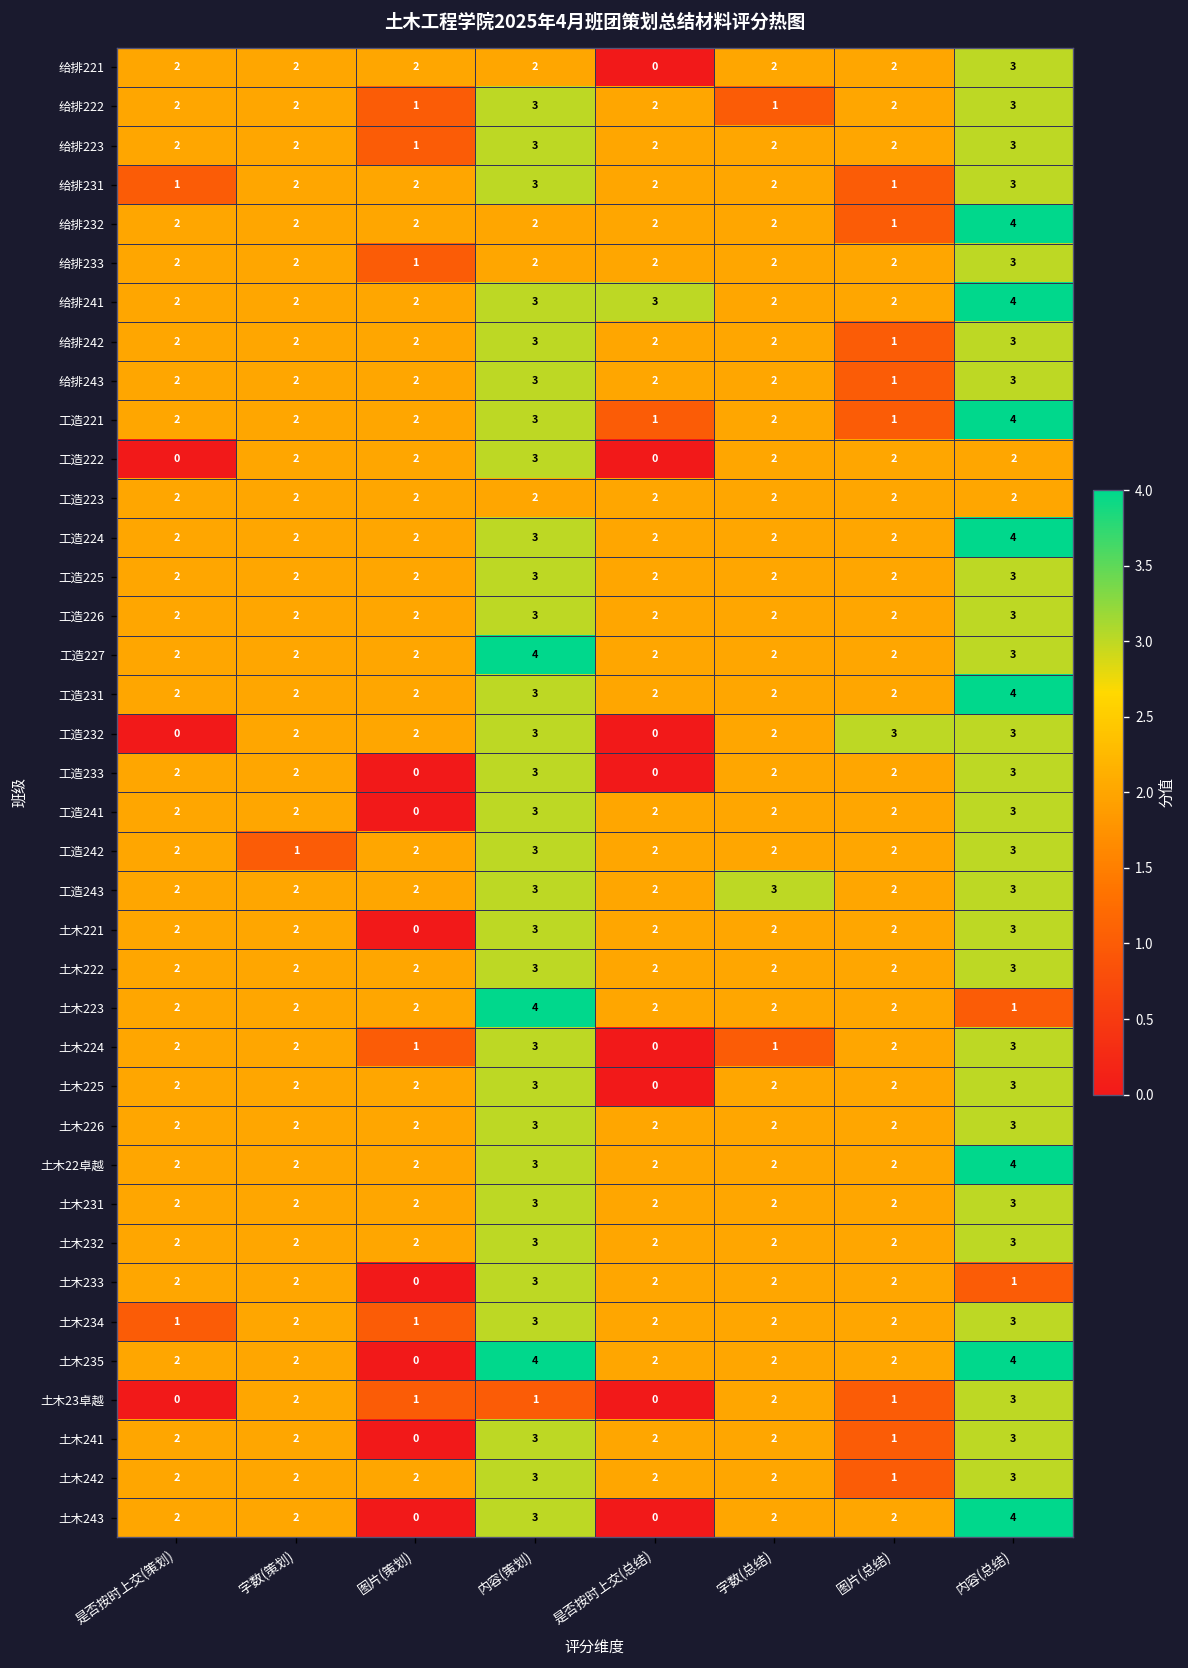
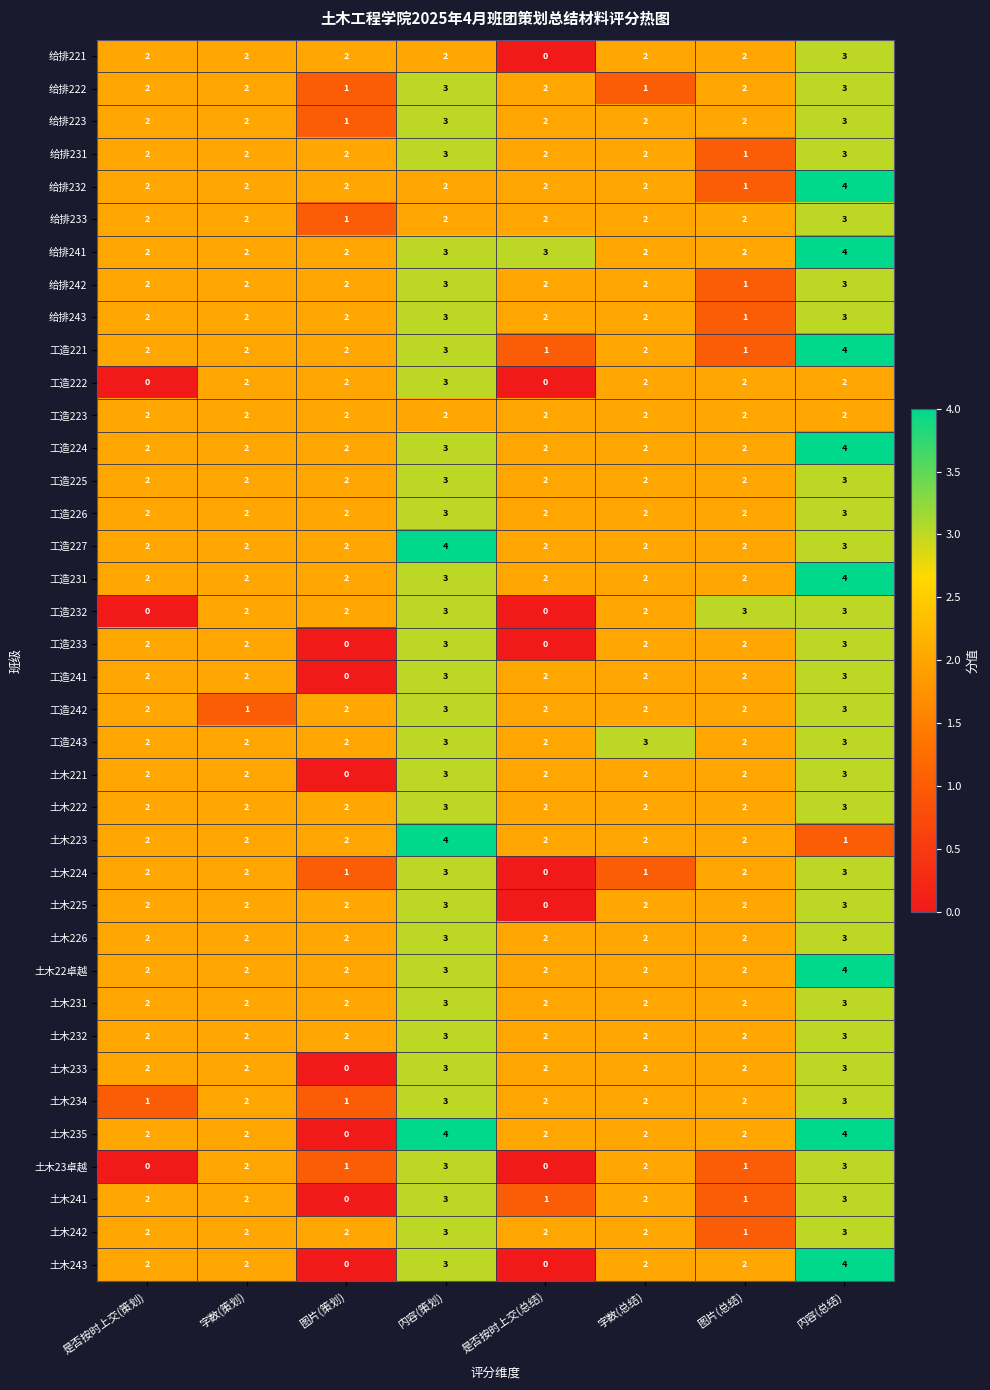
  {
    "给排231": {
-     "是否按时上交(策划)": 1,
+     "是否按时上交(策划)": 2,
      "字数(策划)": 2,
      "图片(策划)": 2,
      "内容(策划)": 3,
      "是否按时上交(总结)": 2,
      "字数(总结)": 2,
      "图片(总结)": 1,
      "内容(总结)": 3
    },
    "土木233": {
      "是否按时上交(策划)": 2,
      "字数(策划)": 2,
      "图片(策划)": 0,
      "内容(策划)": 3,
      "是否按时上交(总结)": 2,
      "字数(总结)": 2,
      "图片(总结)": 2,
-     "内容(总结)": 1
+     "内容(总结)": 3
    },
    "土木23卓越": {
      "是否按时上交(策划)": 0,
      "字数(策划)": 2,
      "图片(策划)": 1,
-     "内容(策划)": 1,
+     "内容(策划)": 3,
      "是否按时上交(总结)": 0,
      "字数(总结)": 2,
      "图片(总结)": 1,
      "内容(总结)": 3
    },
    "土木241": {
      "是否按时上交(策划)": 2,
      "字数(策划)": 2,
      "图片(策划)": 0,
      "内容(策划)": 3,
-     "是否按时上交(总结)": 2,
+     "是否按时上交(总结)": 1,
      "字数(总结)": 2,
      "图片(总结)": 1,
      "内容(总结)": 3
    }
  }
